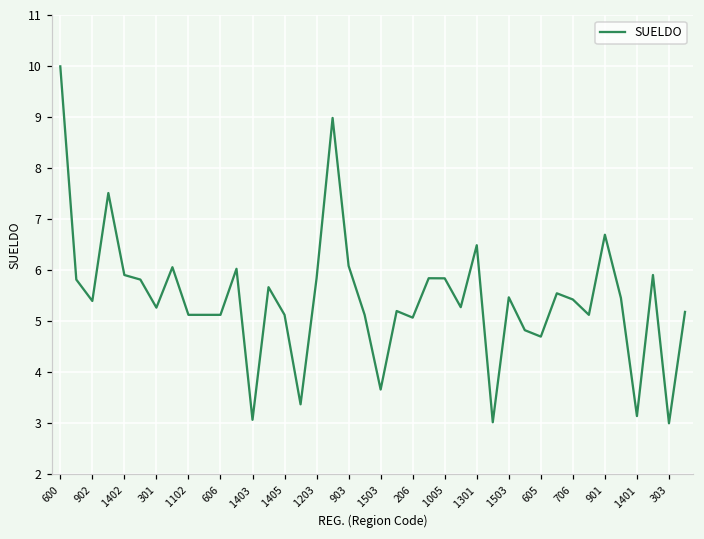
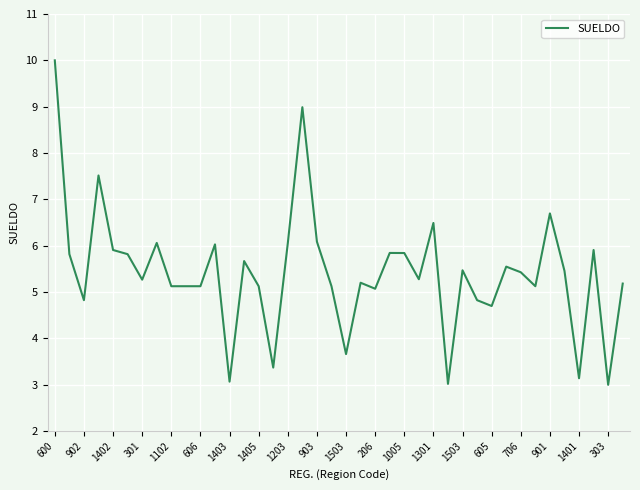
  {
    "600": 10.0,
-   "902": 5.4,
+   "902": 4.8,
    "1402": 5.9,
    "301": 5.3,
    "1102": 5.1,
    "606": 5.1,
    "1403": 3.1,
    "1405": 5.1,
-   "1203": 5.8,
+   "1203": 6.1,
    "903": 6.1,
    "206": 5.1,
    "1005": 5.8,
    "1301": 6.5,
    "605": 4.7,
    "706": 5.4,
    "901": 6.7,
    "1401": 3.1,
    "303": 3.0
  }
